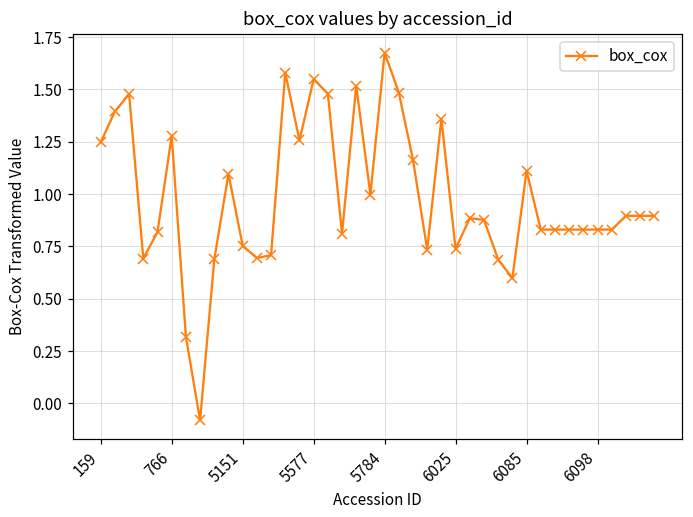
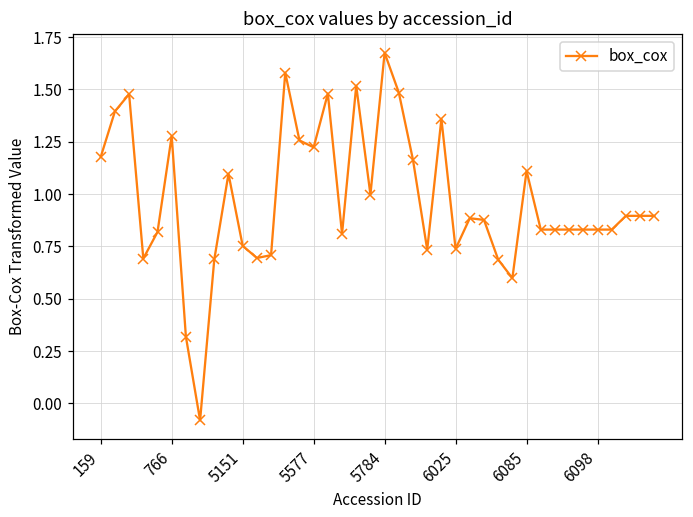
  {
-   "159": 1.25,
+   "159": 1.18,
    "766": 1.28,
    "5151": 0.75,
-   "5577": 1.55,
+   "5577": 1.22,
    "5784": 1.67,
    "6025": 0.74,
    "6085": 1.11,
    "6098": 0.83
  }
